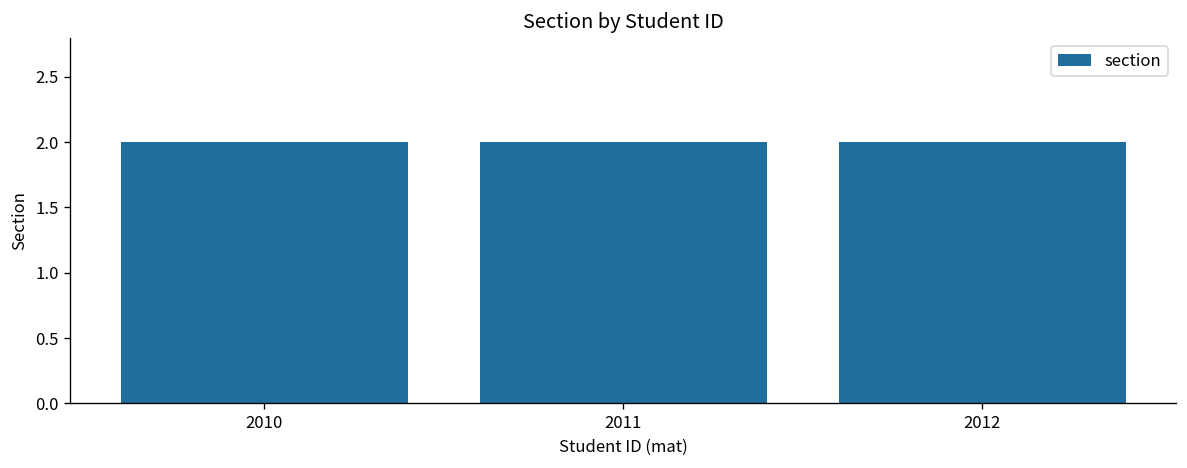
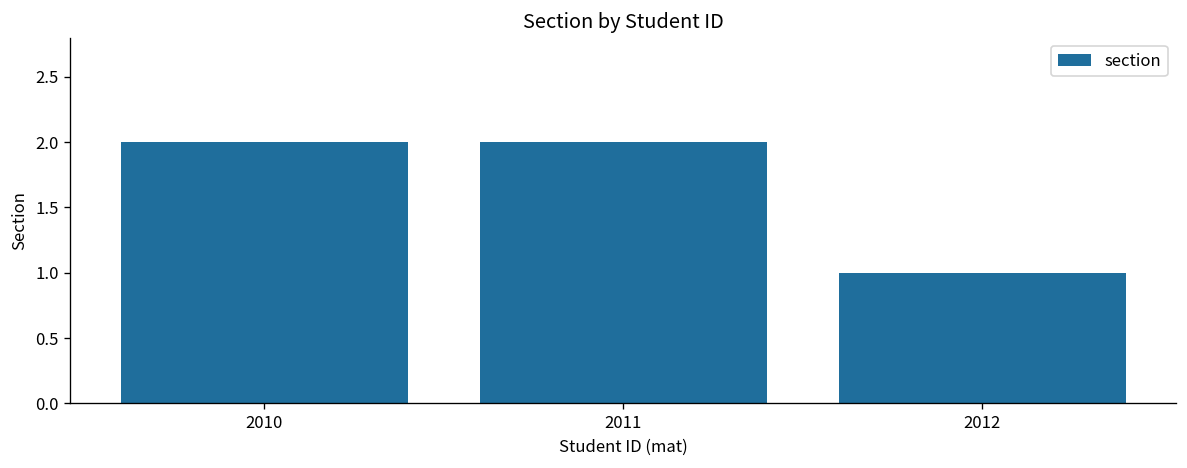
  {
    "2010": 2,
    "2011": 2,
-   "2012": 2
+   "2012": 1
  }
